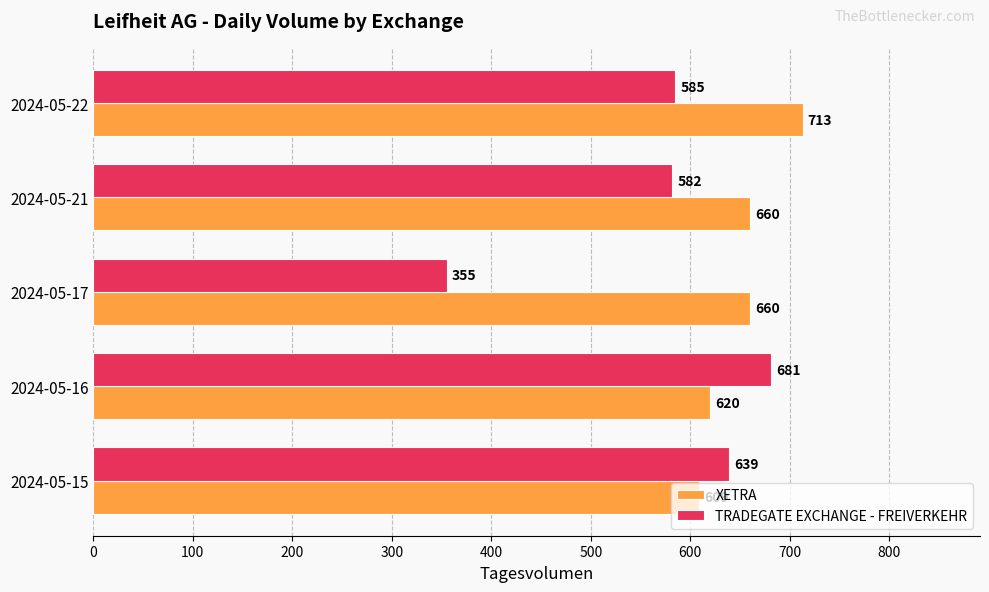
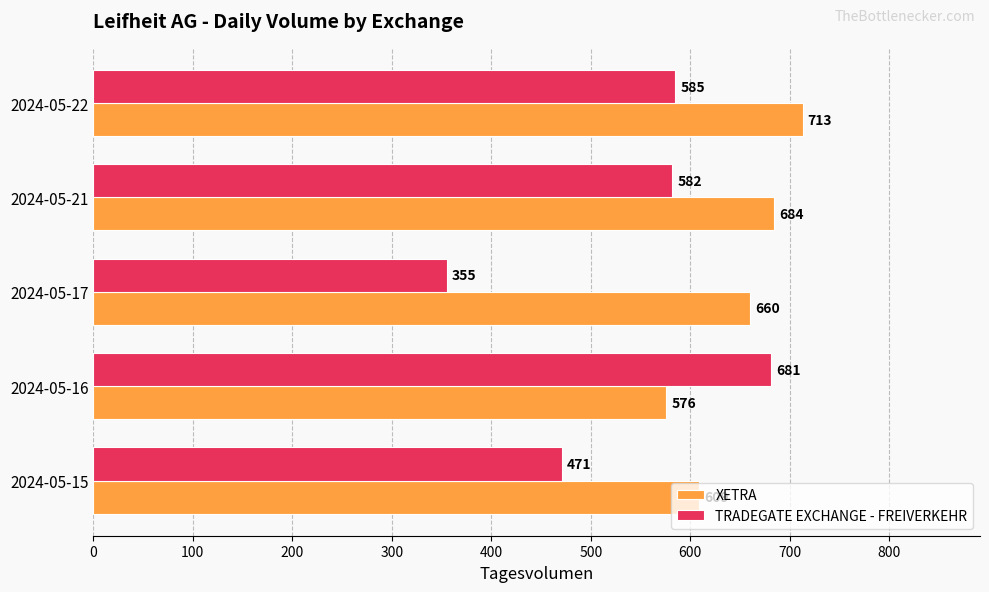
  {
    "XETRA": {
      "2024-05-22": 713,
-     "2024-05-21": 660,
+     "2024-05-21": 684,
      "2024-05-17": 660,
-     "2024-05-16": 620
+     "2024-05-16": 576
    },
    "TRADEGATE EXCHANGE - FREIVERKEHR": {
      "2024-05-22": 585,
      "2024-05-21": 582,
      "2024-05-17": 355,
      "2024-05-16": 681,
-     "2024-05-15": 639
+     "2024-05-15": 471
    }
  }
